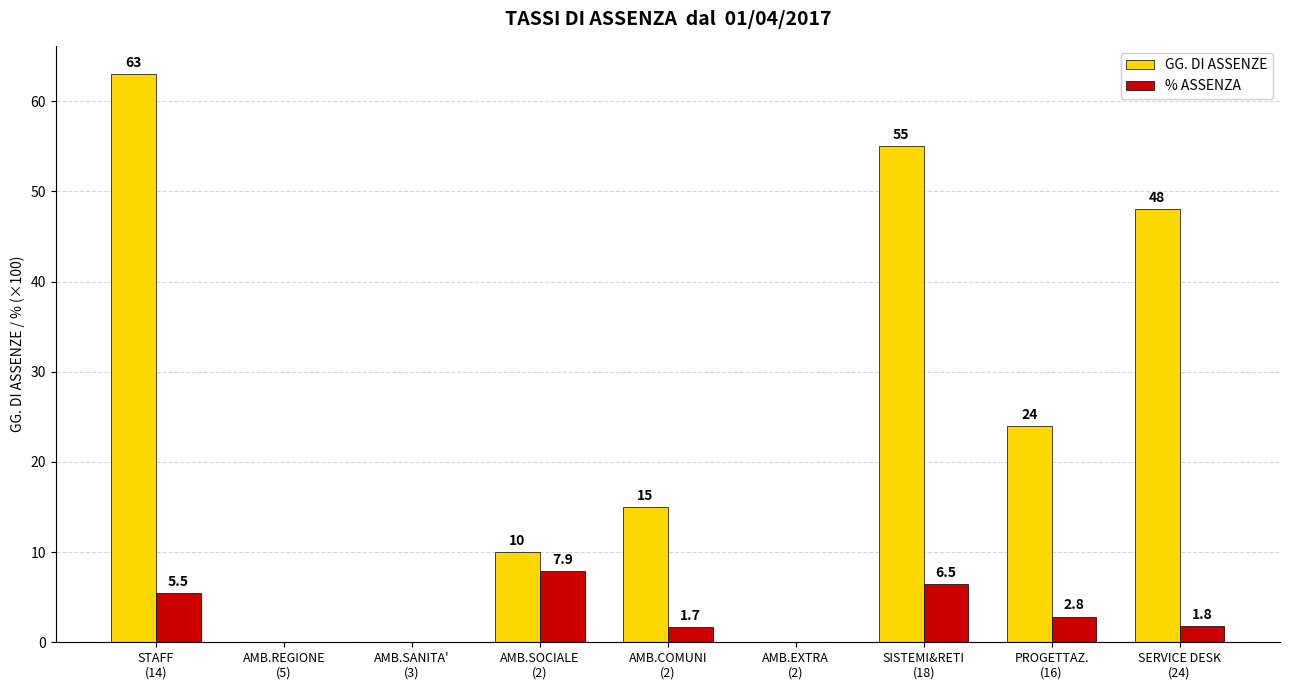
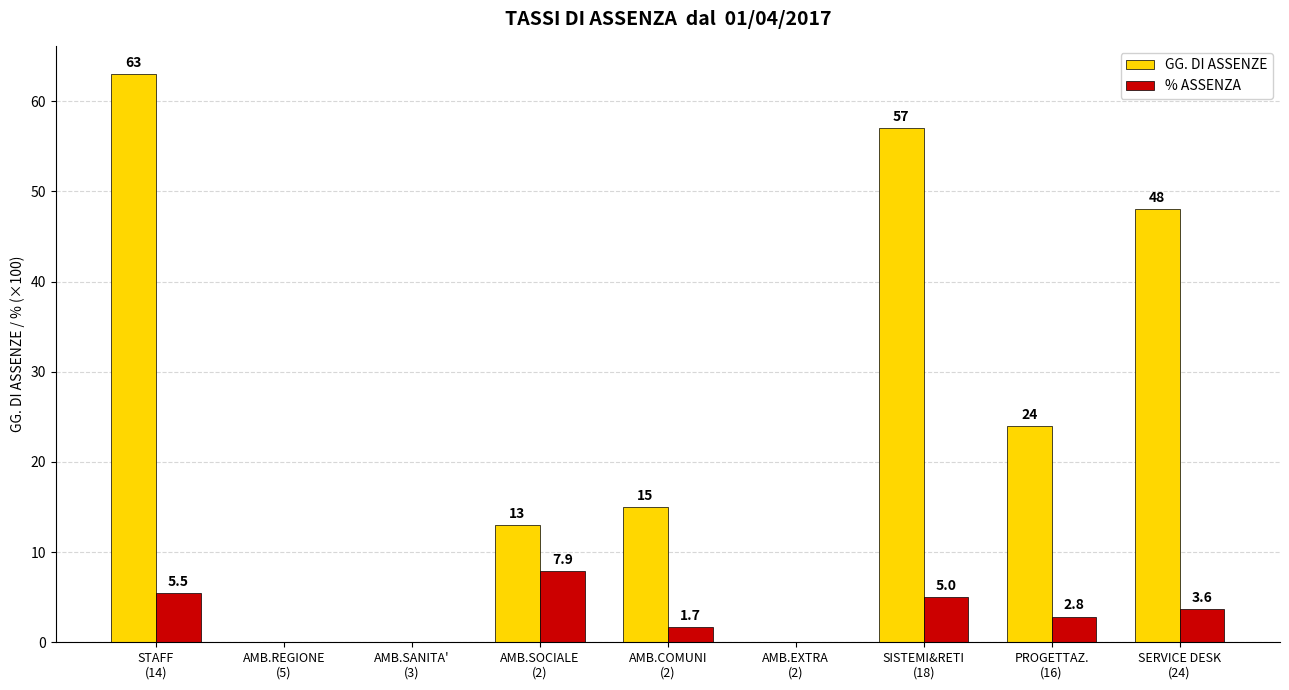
  {
    "GG. DI ASSENZE": {
      "STAFF (14)": 63,
-     "AMB.SOCIALE (2)": 10,
+     "AMB.SOCIALE (2)": 13,
      "AMB.COMUNI (2)": 15,
-     "SISTEMI&RETI (18)": 55,
+     "SISTEMI&RETI (18)": 57,
      "PROGETTAZ. (16)": 24,
      "SERVICE DESK (24)": 48
    },
    "% ASSENZA": {
      "STAFF (14)": 5.5,
      "AMB.SOCIALE (2)": 7.9,
      "AMB.COMUNI (2)": 1.7,
-     "SISTEMI&RETI (18)": 6.5,
+     "SISTEMI&RETI (18)": 5.0,
      "PROGETTAZ. (16)": 2.8,
-     "SERVICE DESK (24)": 1.8
+     "SERVICE DESK (24)": 3.6
    }
  }
